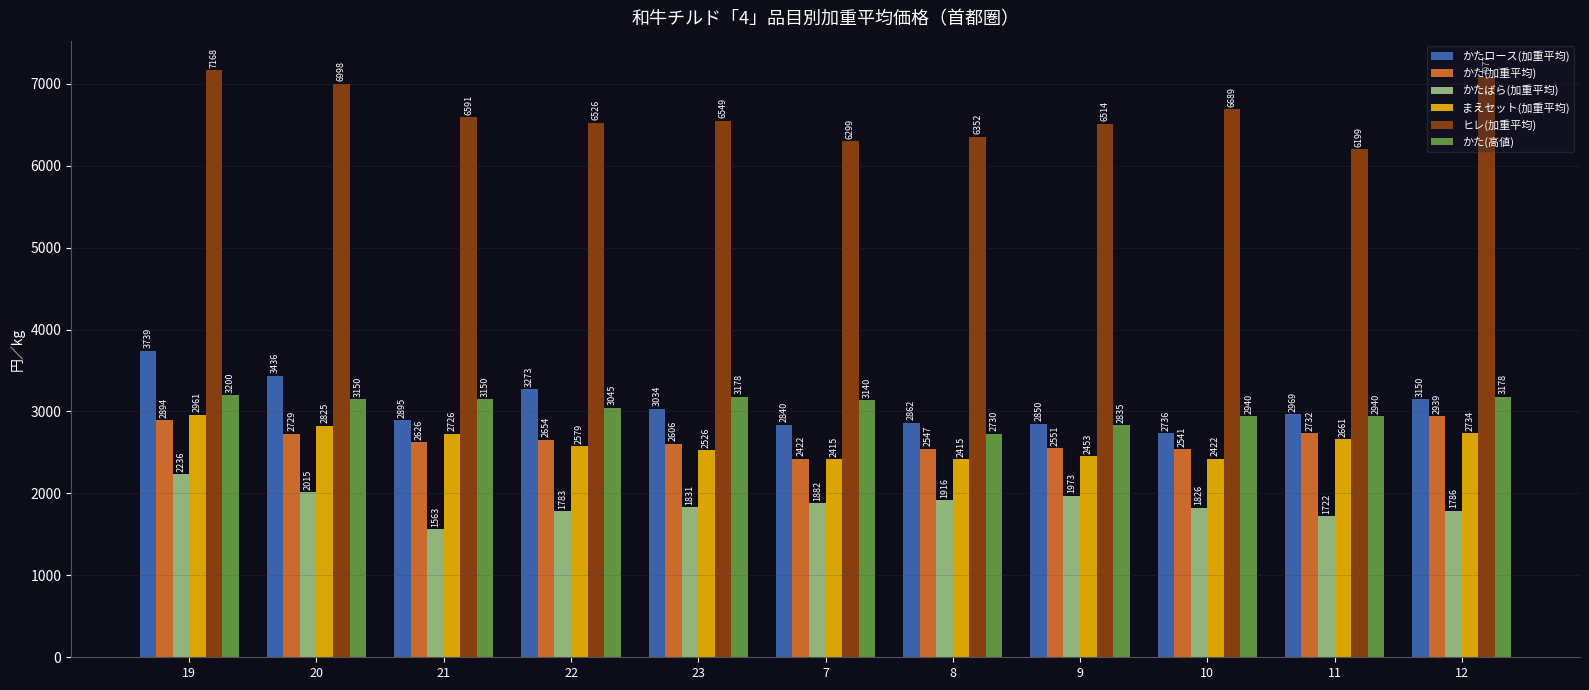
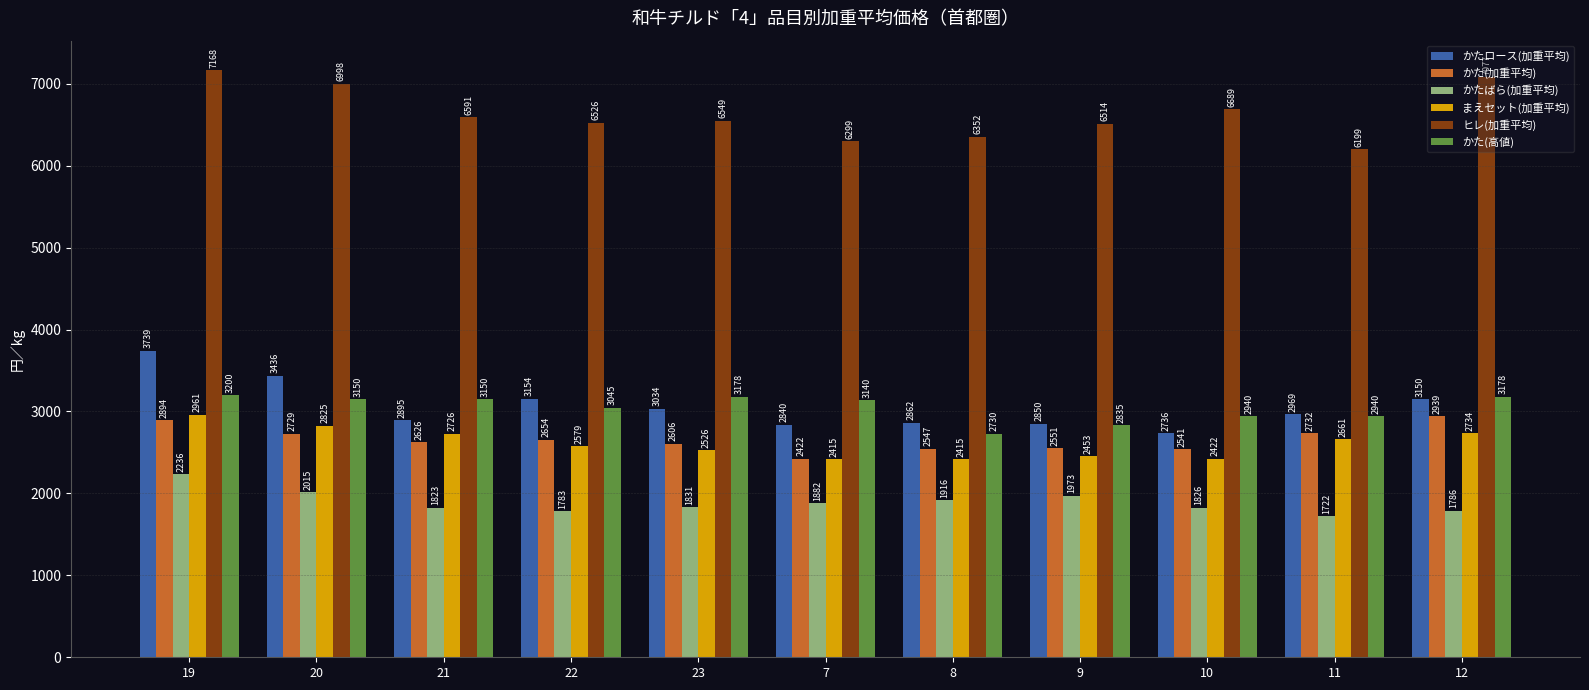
  {
    "かたロース(加重平均)": {
      "19": 3739,
      "20": 3436,
      "21": 2895,
-     "22": 3273,
+     "22": 3154,
      "23": 3034,
      "7": 2840,
      "8": 2862,
      "9": 2850,
      "10": 2736,
      "12": 3150
    },
    "かた(加重平均)": {
      "19": 2894,
      "20": 2729,
      "21": 2626,
      "22": 2654,
      "23": 2606,
      "7": 2422,
      "8": 2547,
      "10": 2541,
      "11": 2732
    },
    "かたばら(加重平均)": {
      "19": 2236,
      "20": 2015,
-     "21": 1563,
+     "21": 1823,
      "22": 1783,
      "9": 1973,
      "11": 1722,
      "12": 1786
    },
    "まえセット(加重平均)": {
      "19": 2961,
      "20": 2825,
      "21": 2726,
      "22": 2579,
      "23": 2526,
      "7": 2415,
      "11": 2661,
      "12": 2734
    },
    "ヒレ(加重平均)": {
      "19": 7168,
      "20": 6998,
      "21": 6591,
      "22": 6526,
      "23": 6549,
      "9": 6514,
      "11": 6199
    },
    "かた(高値)": {
      "19": 3200,
      "20": 3150,
      "21": 3150,
      "22": 3045,
      "23": 3178,
      "7": 3140,
      "8": 2730,
      "9": 2835,
      "10": 2940,
      "11": 2940,
      "12": 3178
    }
  }
